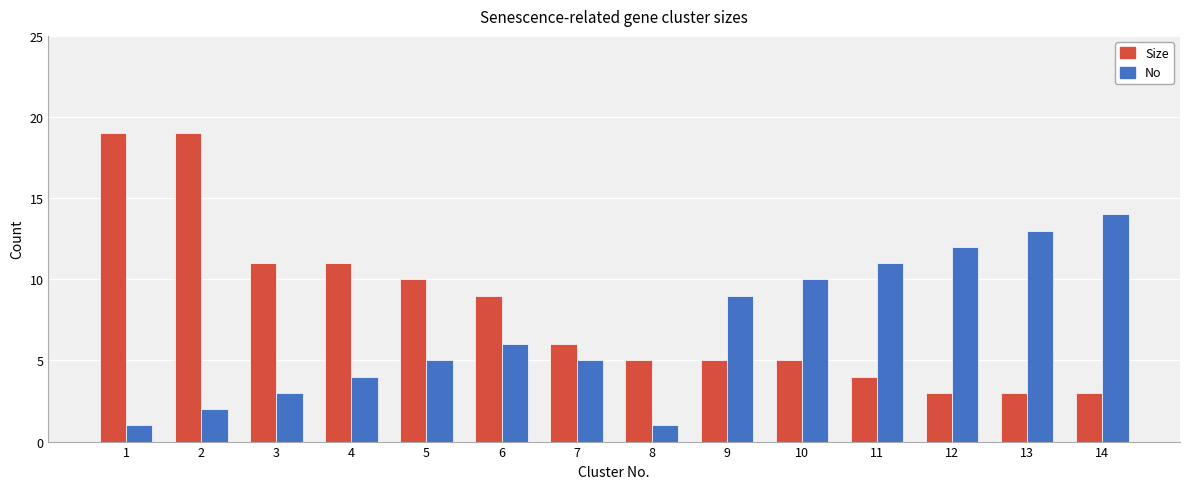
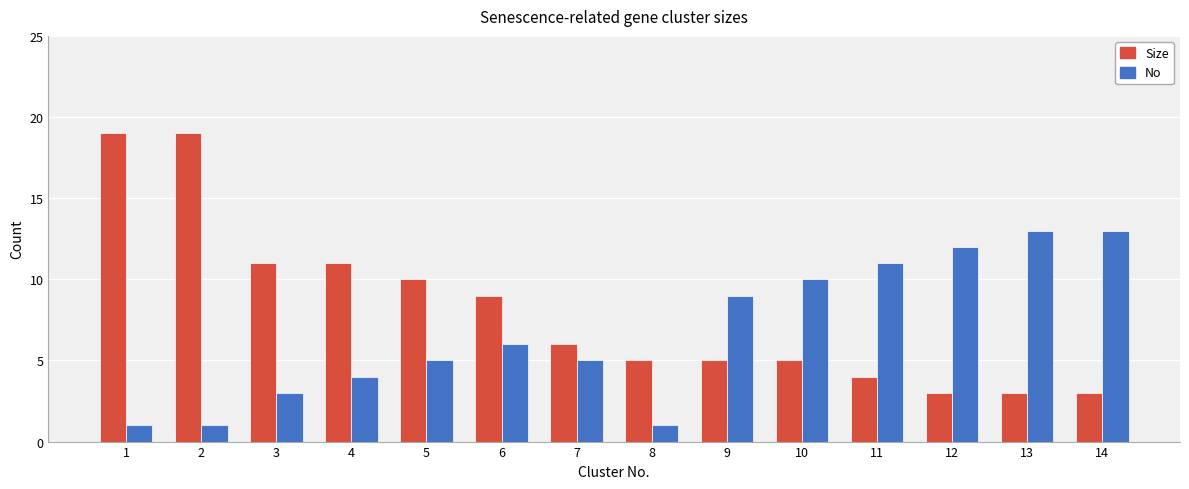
  {
    "Size": {
      "1": 19,
      "2": 19,
      "3": 11,
      "4": 11,
      "5": 10,
      "6": 9,
      "7": 6,
      "8": 5,
      "9": 5,
      "10": 5,
      "11": 4,
      "12": 3,
      "13": 3,
      "14": 3
    },
    "No": {
      "1": 1,
-     "2": 2,
+     "2": 1,
      "3": 3,
      "4": 4,
      "5": 5,
      "6": 6,
      "7": 5,
      "8": 1,
      "9": 9,
      "10": 10,
      "11": 11,
      "12": 12,
      "13": 13,
-     "14": 14
+     "14": 13
    }
  }
